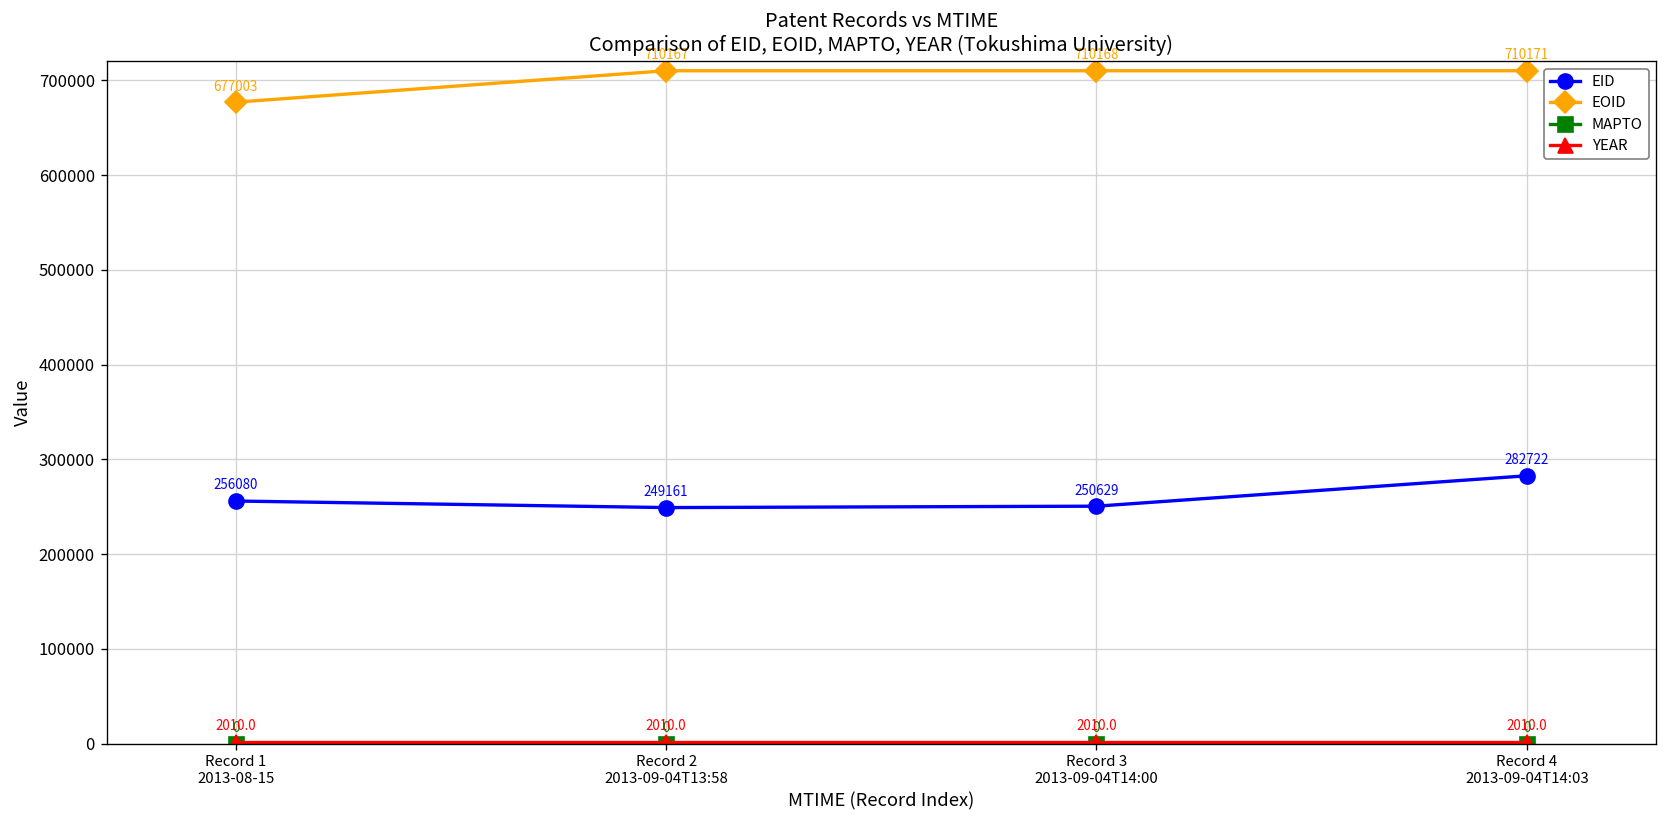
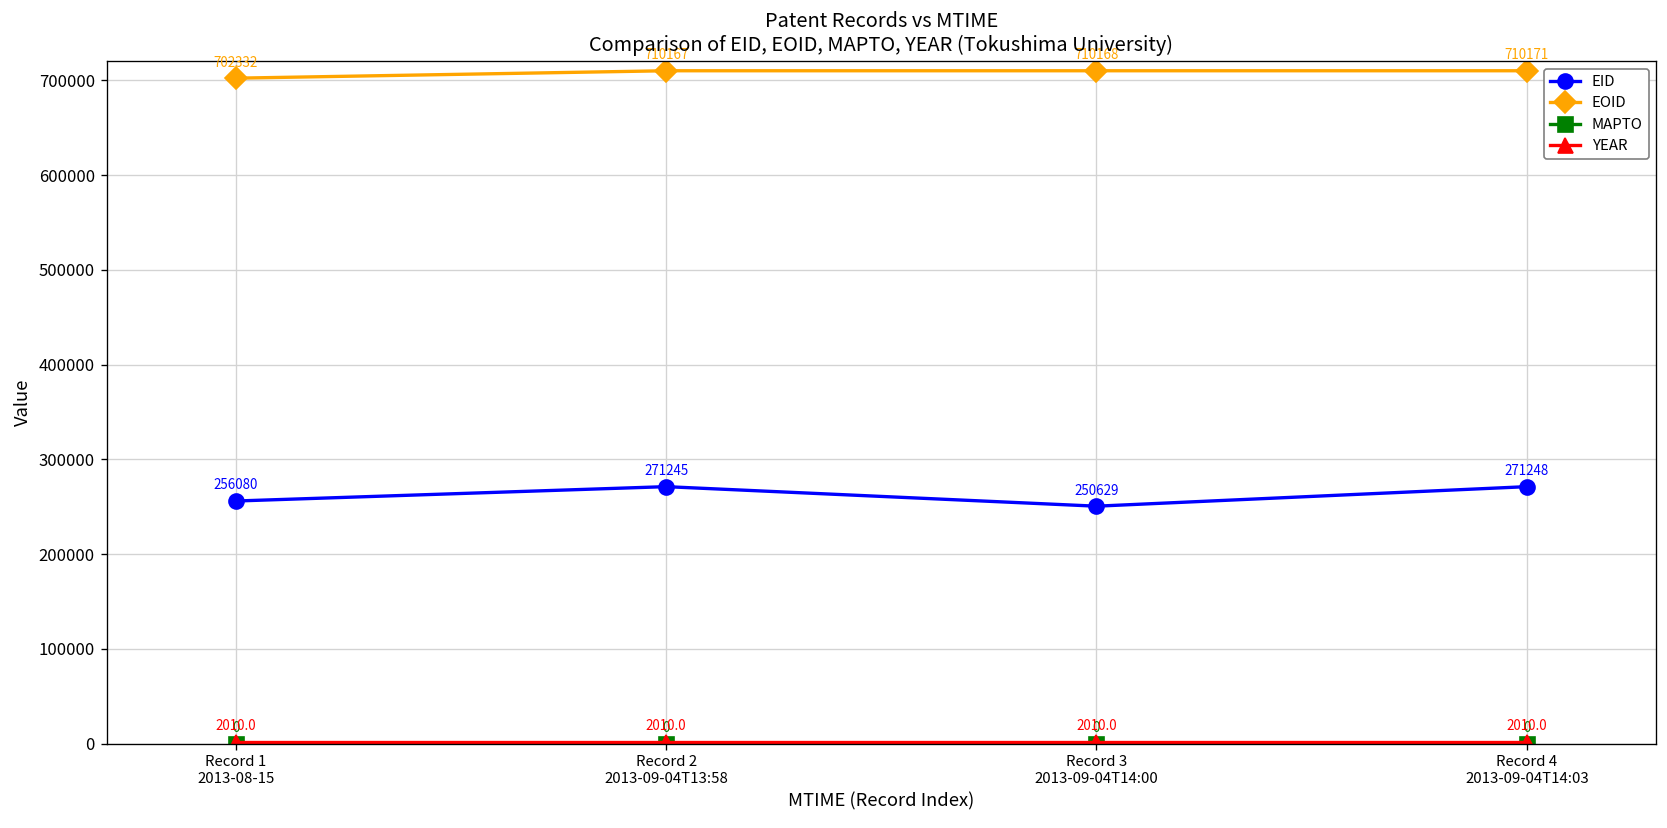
  {
    "EID": {
      "Record 1 2013-08-15": 256080,
-     "Record 2 2013-09-04T13:58": 249161,
+     "Record 2 2013-09-04T13:58": 271245,
      "Record 3 2013-09-04T14:00": 250629,
-     "Record 4 2013-09-04T14:03": 282722
+     "Record 4 2013-09-04T14:03": 271248
    },
    "EOID": {
-     "Record 1 2013-08-15": 677003,
+     "Record 1 2013-08-15": 702332,
      "Record 2 2013-09-04T13:58": 710167,
      "Record 3 2013-09-04T14:00": 710168,
      "Record 4 2013-09-04T14:03": 710171
    }
  }
